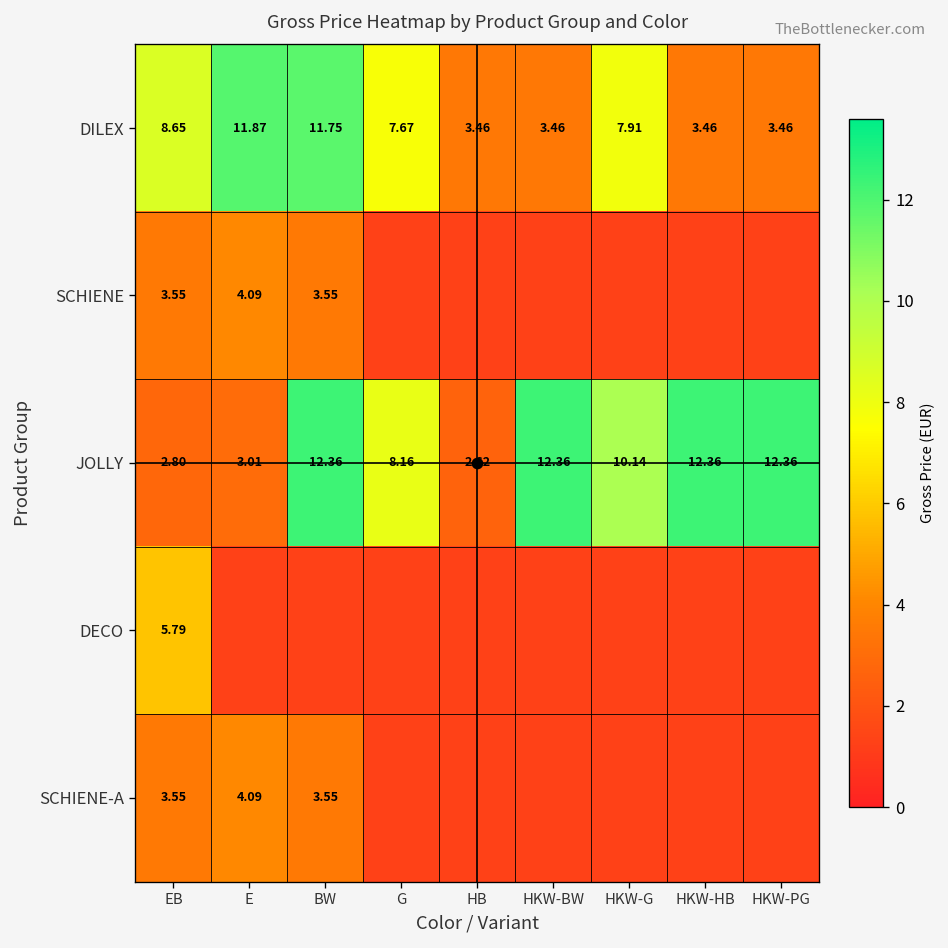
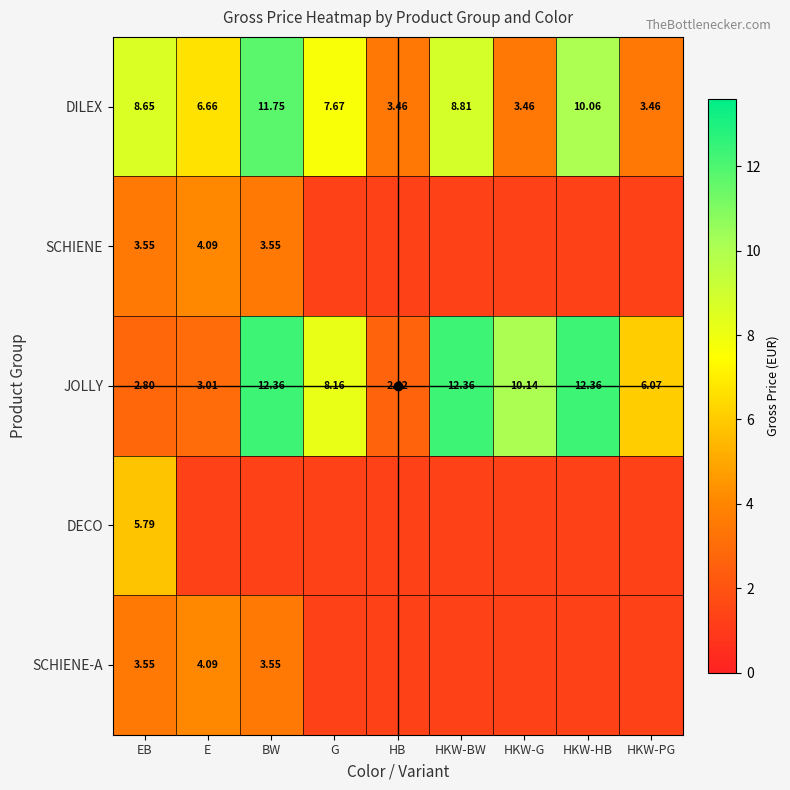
  {
    "DILEX": {
      "EB": 8.65,
-     "E": 11.87,
+     "E": 6.66,
      "BW": 11.75,
      "G": 7.67,
      "HB": 3.46,
-     "HKW-BW": 3.46,
-     "HKW-G": 7.91,
-     "HKW-HB": 3.46,
+     "HKW-BW": 8.81,
+     "HKW-G": 3.46,
+     "HKW-HB": 10.06,
      "HKW-PG": 3.46
    },
    "SCHIENE": {
      "EB": 3.55,
      "E": 4.09,
      "BW": 3.55
    },
    "JOLLY": {
      "EB": 2.80,
      "E": 3.01,
      "BW": 12.36,
      "G": 8.16,
      "HKW-BW": 12.36,
      "HKW-G": 10.14,
      "HKW-HB": 12.36,
-     "HKW-PG": 12.36
+     "HKW-PG": 6.07
    },
    "DECO": {
      "EB": 5.79
    },
    "SCHIENE-A": {
      "EB": 3.55,
      "E": 4.09,
      "BW": 3.55
    }
  }
